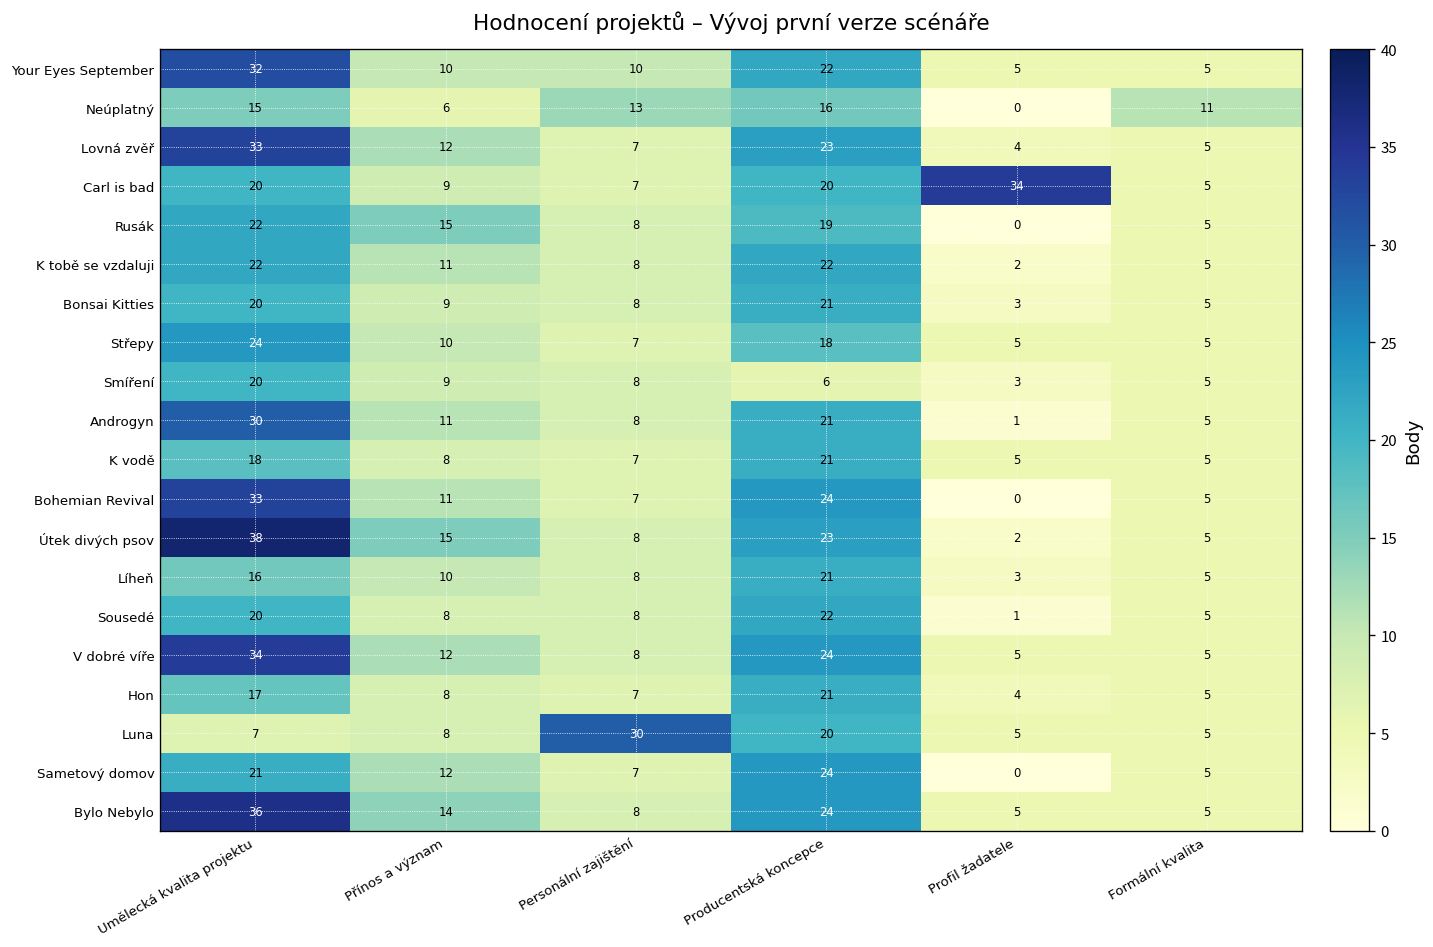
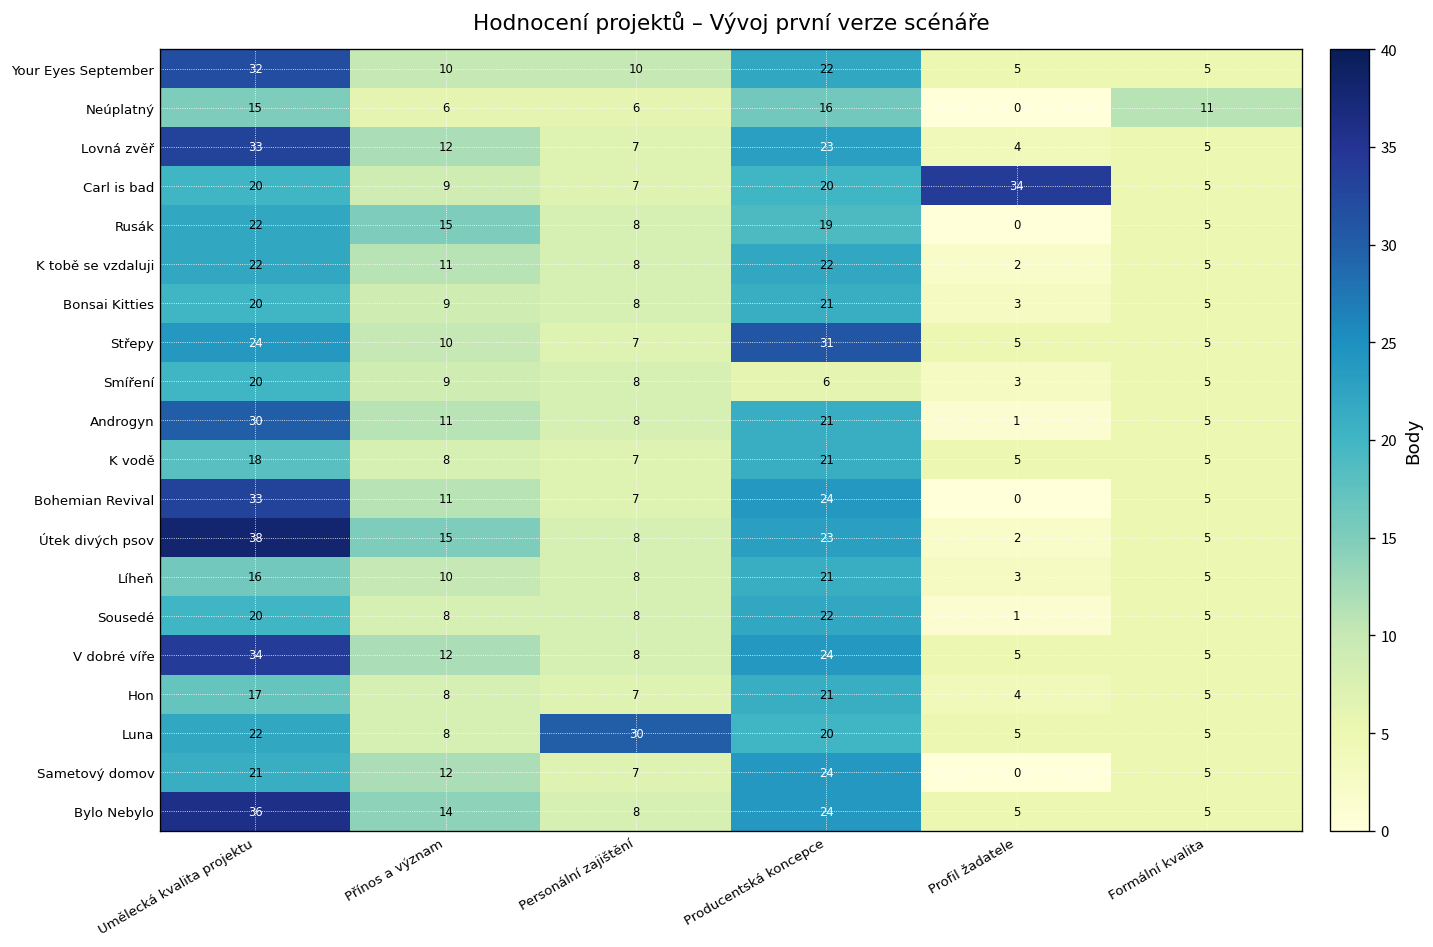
  {
    "Your Eyes September": {
      "Umělecká kvalita projektu": 32,
      "Přínos a význam": 10,
      "Personální zajištění": 10,
      "Producentská koncepce": 22,
      "Profil žadatele": 5,
      "Formální kvalita": 5
    },
    "Neúplatný": {
      "Umělecká kvalita projektu": 15,
      "Přínos a význam": 6,
-     "Personální zajištění": 13,
+     "Personální zajištění": 6,
      "Producentská koncepce": 16,
      "Profil žadatele": 0,
      "Formální kvalita": 11
    },
    "Lovná zvěř": {
      "Umělecká kvalita projektu": 33,
      "Přínos a význam": 12,
      "Personální zajištění": 7,
      "Producentská koncepce": 23,
      "Profil žadatele": 4,
      "Formální kvalita": 5
    },
    "Carl is bad": {
      "Umělecká kvalita projektu": 20,
      "Přínos a význam": 9,
      "Personální zajištění": 7,
      "Producentská koncepce": 20,
      "Profil žadatele": 34,
      "Formální kvalita": 5
    },
    "Rusák": {
      "Umělecká kvalita projektu": 22,
      "Přínos a význam": 15,
      "Personální zajištění": 8,
      "Producentská koncepce": 19,
      "Profil žadatele": 0,
      "Formální kvalita": 5
    },
    "K tobě se vzdaluji": {
      "Umělecká kvalita projektu": 22,
      "Přínos a význam": 11,
      "Personální zajištění": 8,
      "Producentská koncepce": 22,
      "Profil žadatele": 2,
      "Formální kvalita": 5
    },
    "Bonsai Kitties": {
      "Umělecká kvalita projektu": 20,
      "Přínos a význam": 9,
      "Personální zajištění": 8,
      "Producentská koncepce": 21,
      "Profil žadatele": 3,
      "Formální kvalita": 5
    },
    "Střepy": {
      "Umělecká kvalita projektu": 24,
      "Přínos a význam": 10,
      "Personální zajištění": 7,
-     "Producentská koncepce": 18,
+     "Producentská koncepce": 31,
      "Profil žadatele": 5,
      "Formální kvalita": 5
    },
    "Smíření": {
      "Umělecká kvalita projektu": 20,
      "Přínos a význam": 9,
      "Personální zajištění": 8,
      "Producentská koncepce": 6,
      "Profil žadatele": 3,
      "Formální kvalita": 5
    },
    "Androgyn": {
      "Umělecká kvalita projektu": 30,
      "Přínos a význam": 11,
      "Personální zajištění": 8,
      "Producentská koncepce": 21,
      "Profil žadatele": 1,
      "Formální kvalita": 5
    },
    "K vodě": {
      "Umělecká kvalita projektu": 18,
      "Přínos a význam": 8,
      "Personální zajištění": 7,
      "Producentská koncepce": 21,
      "Profil žadatele": 5,
      "Formální kvalita": 5
    },
    "Bohemian Revival": {
      "Umělecká kvalita projektu": 33,
      "Přínos a význam": 11,
      "Personální zajištění": 7,
      "Producentská koncepce": 24,
      "Profil žadatele": 0,
      "Formální kvalita": 5
    },
    "Útek divých psov": {
      "Umělecká kvalita projektu": 38,
      "Přínos a význam": 15,
      "Personální zajištění": 8,
      "Producentská koncepce": 23,
      "Profil žadatele": 2,
      "Formální kvalita": 5
    },
    "Líheň": {
      "Umělecká kvalita projektu": 16,
      "Přínos a význam": 10,
      "Personální zajištění": 8,
      "Producentská koncepce": 21,
      "Profil žadatele": 3,
      "Formální kvalita": 5
    },
    "Sousedé": {
      "Umělecká kvalita projektu": 20,
      "Přínos a význam": 8,
      "Personální zajištění": 8,
      "Producentská koncepce": 22,
      "Profil žadatele": 1,
      "Formální kvalita": 5
    },
    "V dobré víře": {
      "Umělecká kvalita projektu": 34,
      "Přínos a význam": 12,
      "Personální zajištění": 8,
      "Producentská koncepce": 24,
      "Profil žadatele": 5,
      "Formální kvalita": 5
    },
    "Hon": {
      "Umělecká kvalita projektu": 17,
      "Přínos a význam": 8,
      "Personální zajištění": 7,
      "Producentská koncepce": 21,
      "Profil žadatele": 4,
      "Formální kvalita": 5
    },
    "Luna": {
-     "Umělecká kvalita projektu": 7,
+     "Umělecká kvalita projektu": 22,
      "Přínos a význam": 8,
      "Personální zajištění": 30,
      "Producentská koncepce": 20,
      "Profil žadatele": 5,
      "Formální kvalita": 5
    },
    "Sametový domov": {
      "Umělecká kvalita projektu": 21,
      "Přínos a význam": 12,
      "Personální zajištění": 7,
      "Producentská koncepce": 24,
      "Profil žadatele": 0,
      "Formální kvalita": 5
    },
    "Bylo Nebylo": {
      "Umělecká kvalita projektu": 36,
      "Přínos a význam": 14,
      "Personální zajištění": 8,
      "Producentská koncepce": 24,
      "Profil žadatele": 5,
      "Formální kvalita": 5
    }
  }
